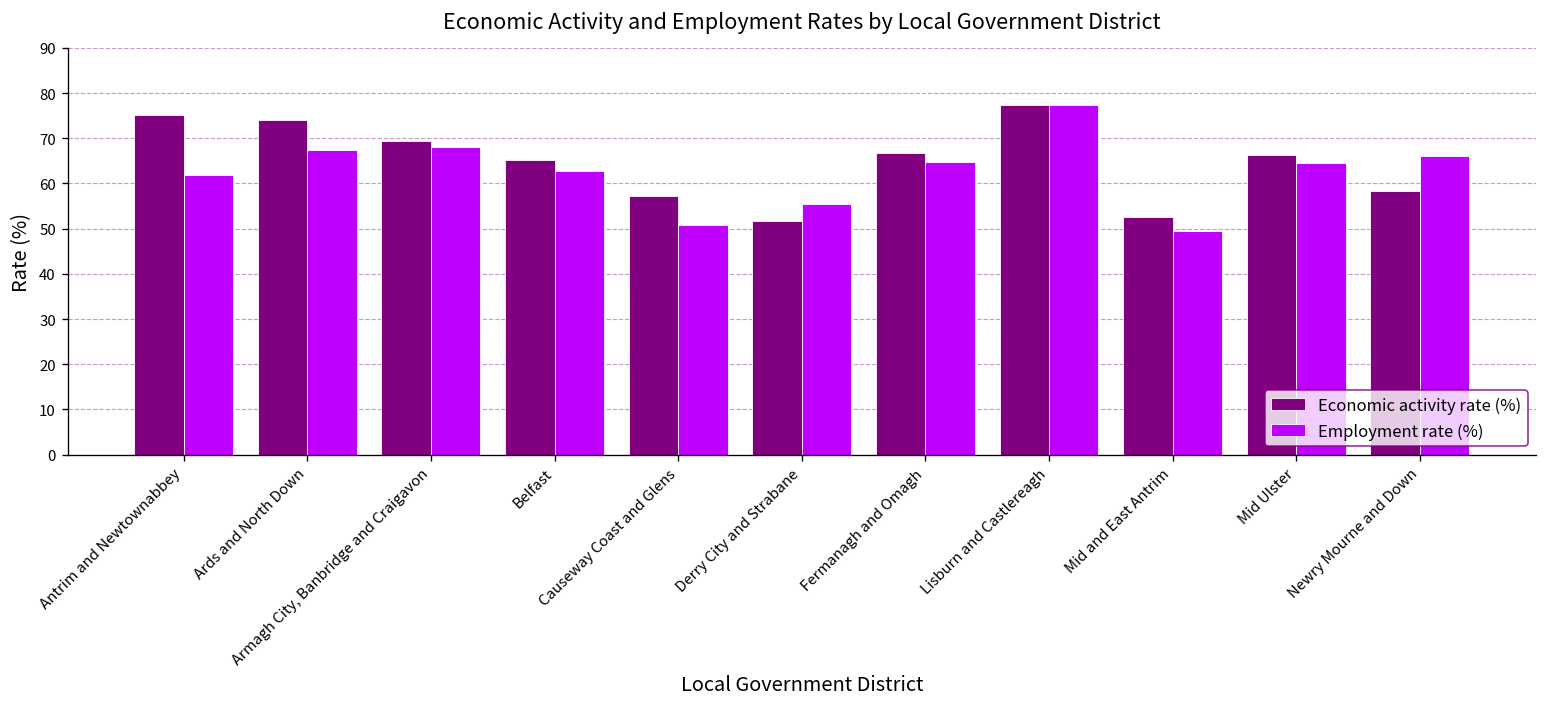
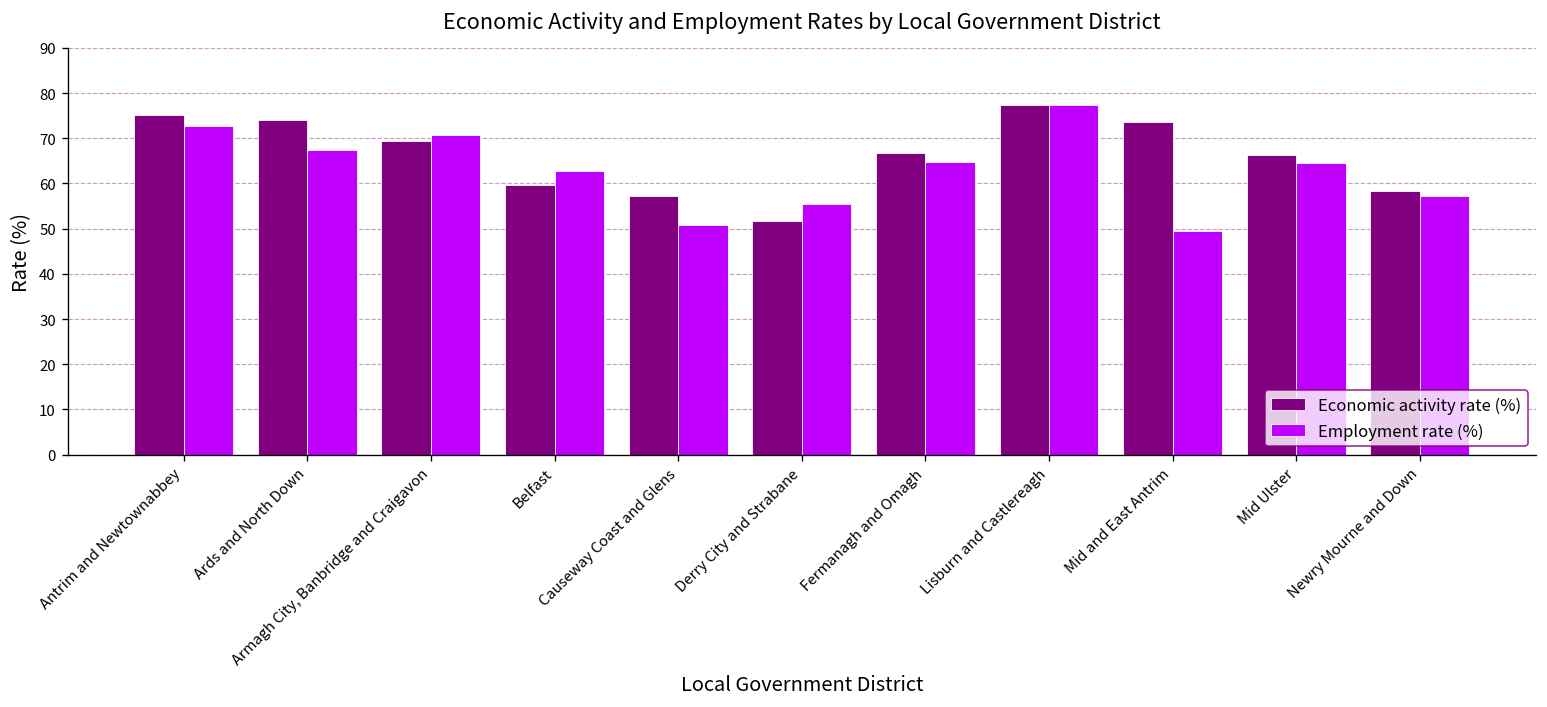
  {
    "Economic activity rate (%)": {
      "Antrim and Newtownabbey": 75,
      "Ards and North Down": 74,
      "Armagh City, Banbridge and Craigavon": 69,
-     "Belfast": 65,
+     "Belfast": 60,
      "Causeway Coast and Glens": 57,
      "Derry City and Strabane": 52,
      "Fermanagh and Omagh": 67,
      "Lisburn and Castlereagh": 77,
-     "Mid and East Antrim": 53,
+     "Mid and East Antrim": 74,
      "Mid Ulster": 66,
      "Newry Mourne and Down": 58
    },
    "Employment rate (%)": {
-     "Antrim and Newtownabbey": 62,
+     "Antrim and Newtownabbey": 73,
      "Ards and North Down": 67,
-     "Armagh City, Banbridge and Craigavon": 68,
+     "Armagh City, Banbridge and Craigavon": 71,
      "Belfast": 63,
      "Causeway Coast and Glens": 51,
      "Derry City and Strabane": 56,
      "Fermanagh and Omagh": 65,
      "Lisburn and Castlereagh": 77,
      "Mid and East Antrim": 50,
      "Mid Ulster": 65,
-     "Newry Mourne and Down": 66
+     "Newry Mourne and Down": 57
    }
  }
